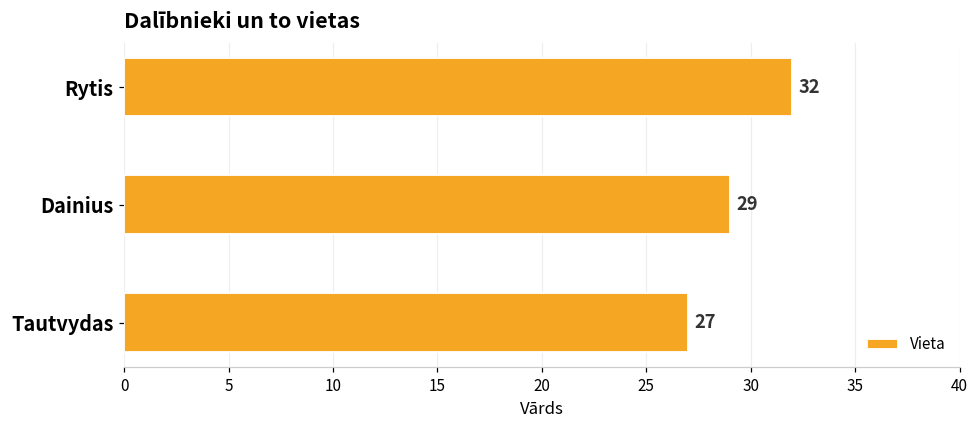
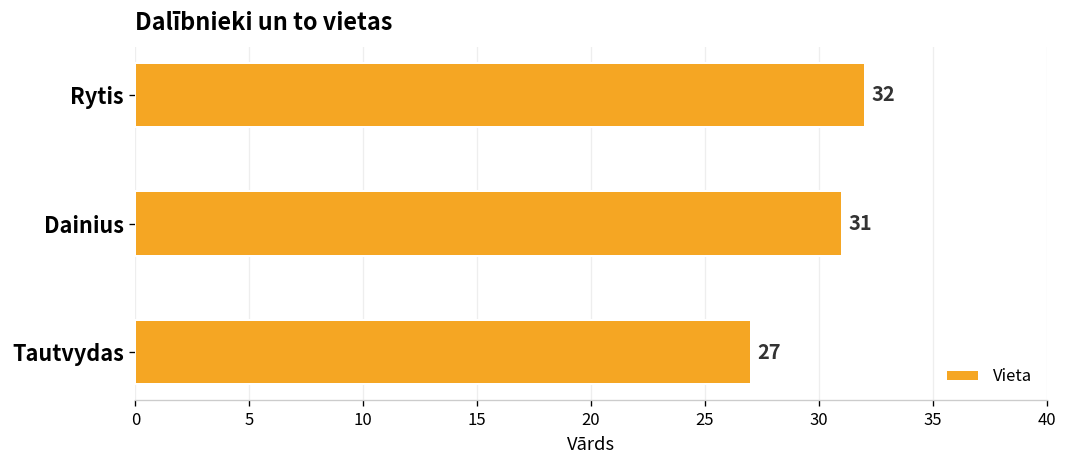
  {
    "Rytis": 32,
-   "Dainius": 29,
+   "Dainius": 31,
    "Tautvydas": 27
  }
